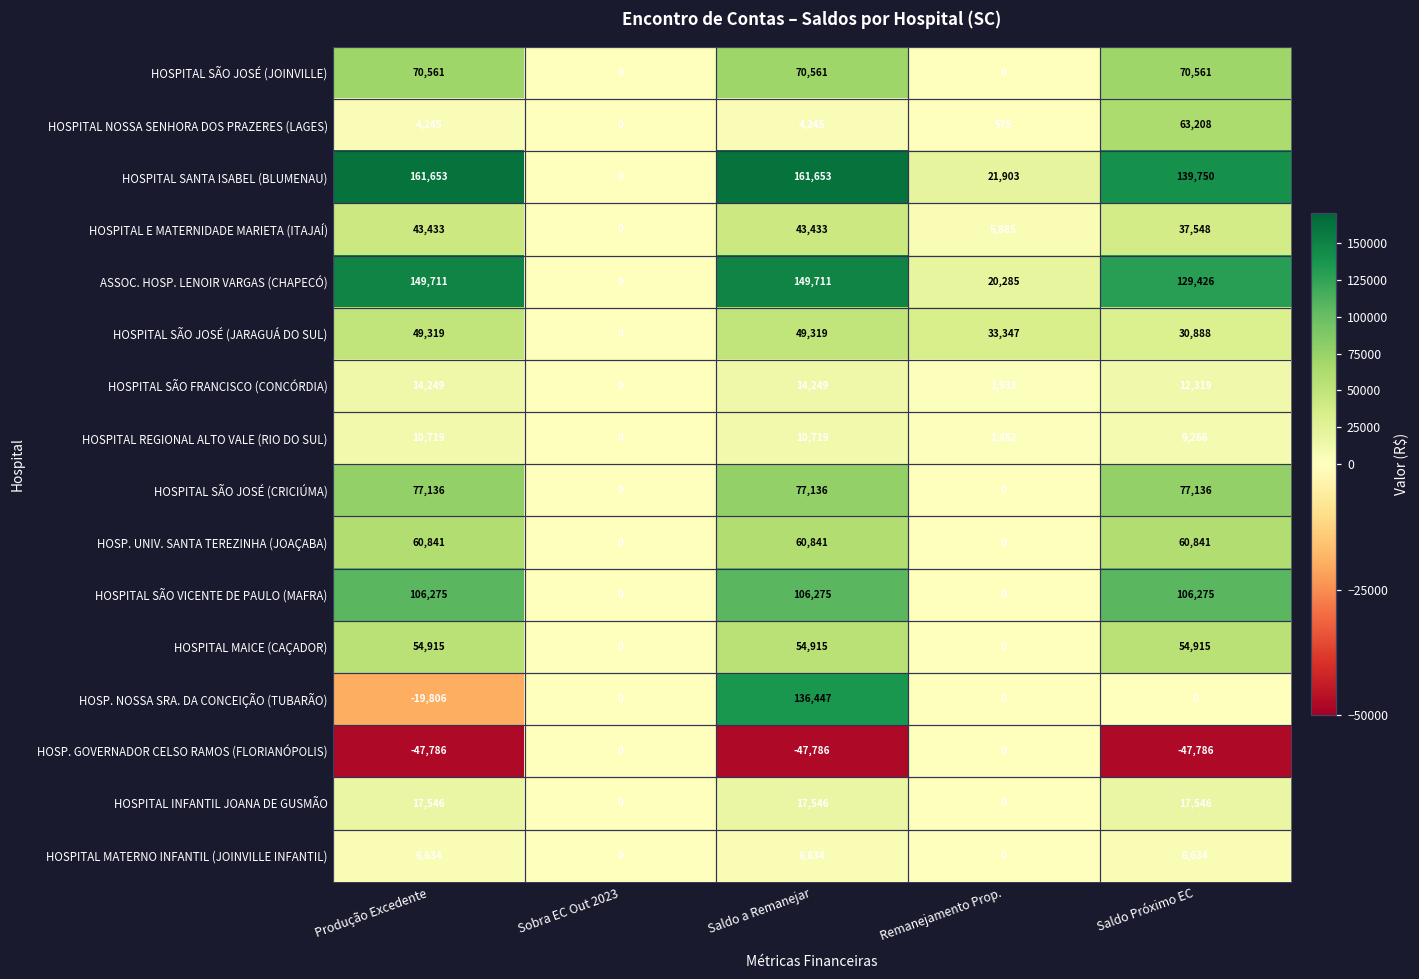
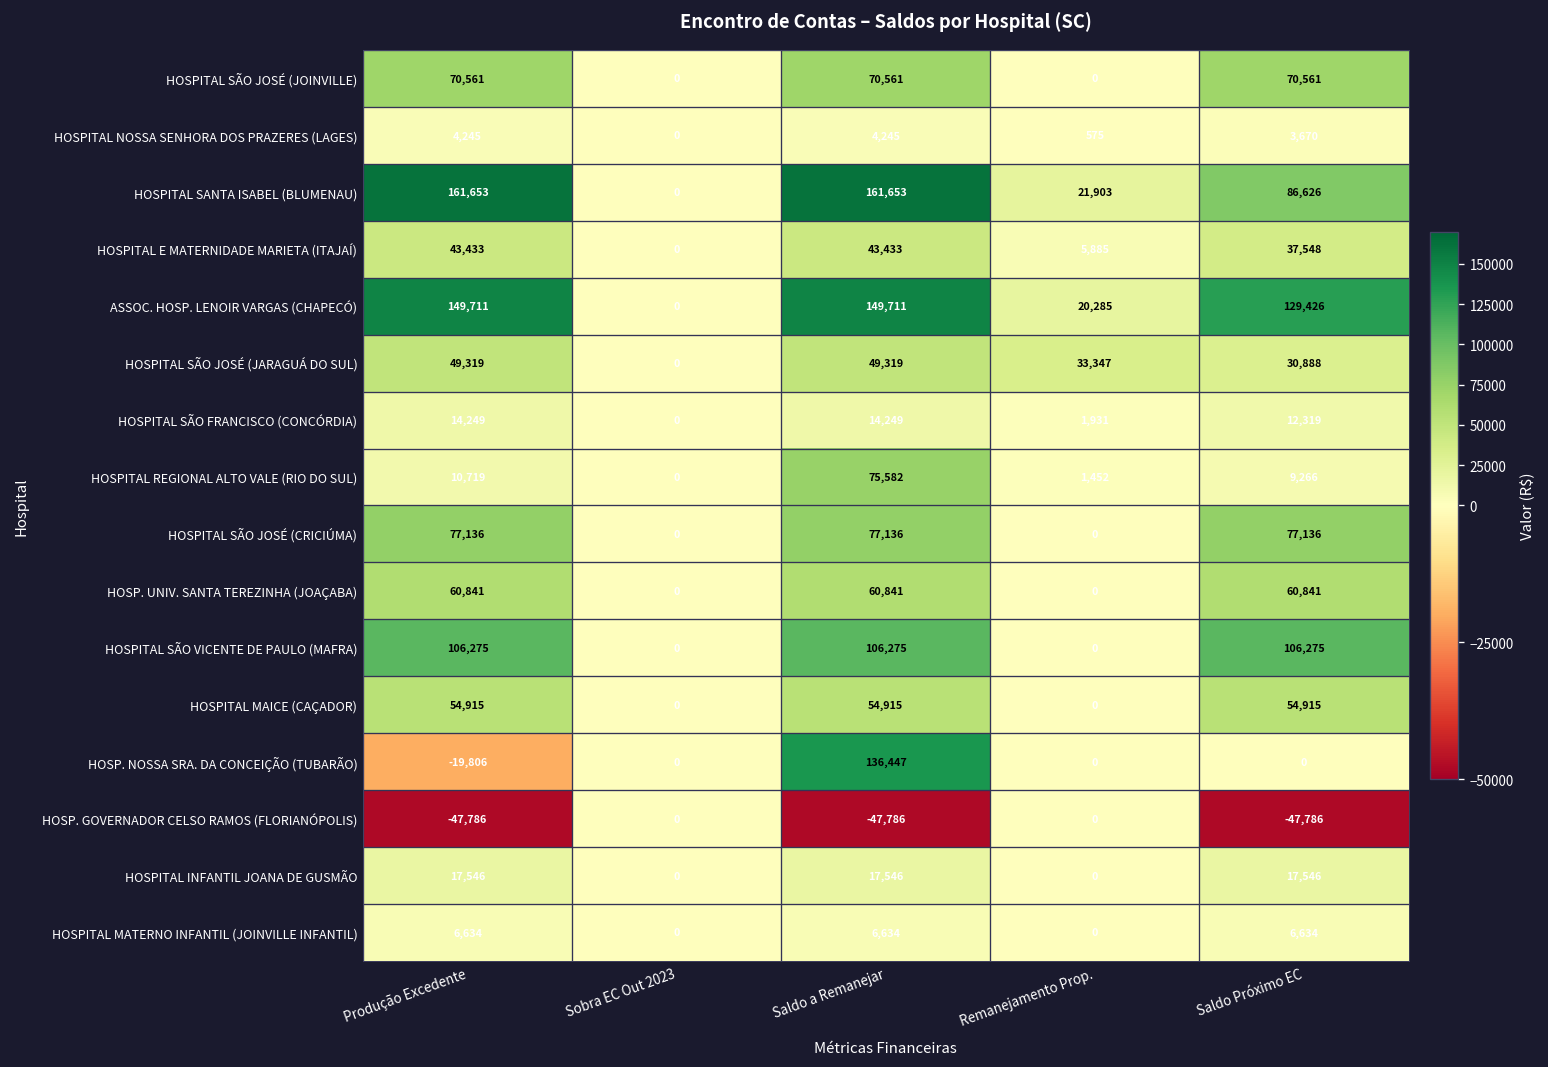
  {
    "HOSPITAL SÃO JOSÉ (JOINVILLE)": {
      "Produção Excedente": "70,561",
      "Sobra EC Out 2023": "0",
      "Saldo a Remanejar": "70,561",
      "Remanejamento Prop.": "0",
      "Saldo Próximo EC": "70,561"
    },
    "HOSPITAL NOSSA SENHORA DOS PRAZERES (LAGES)": {
      "Produção Excedente": "4,245",
      "Sobra EC Out 2023": "0",
      "Saldo a Remanejar": "4,245",
      "Remanejamento Prop.": "575",
-     "Saldo Próximo EC": "63,208"
+     "Saldo Próximo EC": "3,670"
    },
    "HOSPITAL SANTA ISABEL (BLUMENAU)": {
      "Produção Excedente": "161,653",
      "Sobra EC Out 2023": "0",
      "Saldo a Remanejar": "161,653",
      "Remanejamento Prop.": "21,903",
-     "Saldo Próximo EC": "139,750"
+     "Saldo Próximo EC": "86,626"
    },
    "HOSPITAL E MATERNIDADE MARIETA (ITAJAÍ)": {
      "Produção Excedente": "43,433",
      "Sobra EC Out 2023": "0",
      "Saldo a Remanejar": "43,433",
      "Remanejamento Prop.": "5,885",
      "Saldo Próximo EC": "37,548"
    },
    "ASSOC. HOSP. LENOIR VARGAS (CHAPECÓ)": {
      "Produção Excedente": "149,711",
      "Sobra EC Out 2023": "0",
      "Saldo a Remanejar": "149,711",
      "Remanejamento Prop.": "20,285",
      "Saldo Próximo EC": "129,426"
    },
    "HOSPITAL SÃO JOSÉ (JARAGUÁ DO SUL)": {
      "Produção Excedente": "49,319",
      "Sobra EC Out 2023": "0",
      "Saldo a Remanejar": "49,319",
      "Remanejamento Prop.": "33,347",
      "Saldo Próximo EC": "30,888"
    },
    "HOSPITAL SÃO FRANCISCO (CONCÓRDIA)": {
      "Produção Excedente": "14,249",
      "Sobra EC Out 2023": "0",
      "Saldo a Remanejar": "14,249",
      "Remanejamento Prop.": "1,931",
      "Saldo Próximo EC": "12,319"
    },
    "HOSPITAL REGIONAL ALTO VALE (RIO DO SUL)": {
      "Produção Excedente": "10,719",
      "Sobra EC Out 2023": "0",
-     "Saldo a Remanejar": "10,719",
+     "Saldo a Remanejar": "75,582",
      "Remanejamento Prop.": "1,452",
      "Saldo Próximo EC": "9,266"
    },
    "HOSPITAL SÃO JOSÉ (CRICIÚMA)": {
      "Produção Excedente": "77,136",
      "Sobra EC Out 2023": "0",
      "Saldo a Remanejar": "77,136",
      "Remanejamento Prop.": "0",
      "Saldo Próximo EC": "77,136"
    },
    "HOSP. UNIV. SANTA TEREZINHA (JOAÇABA)": {
      "Produção Excedente": "60,841",
      "Sobra EC Out 2023": "0",
      "Saldo a Remanejar": "60,841",
      "Remanejamento Prop.": "0",
      "Saldo Próximo EC": "60,841"
    },
    "HOSPITAL SÃO VICENTE DE PAULO (MAFRA)": {
      "Produção Excedente": "106,275",
      "Sobra EC Out 2023": "0",
      "Saldo a Remanejar": "106,275",
      "Remanejamento Prop.": "0",
      "Saldo Próximo EC": "106,275"
    },
    "HOSPITAL MAICE (CAÇADOR)": {
      "Produção Excedente": "54,915",
      "Sobra EC Out 2023": "0",
      "Saldo a Remanejar": "54,915",
      "Remanejamento Prop.": "0",
      "Saldo Próximo EC": "54,915"
    },
    "HOSP. NOSSA SRA. DA CONCEIÇÃO (TUBARÃO)": {
      "Produção Excedente": "-19,806",
      "Sobra EC Out 2023": "0",
      "Saldo a Remanejar": "136,447",
      "Remanejamento Prop.": "0",
      "Saldo Próximo EC": "0"
    },
    "HOSP. GOVERNADOR CELSO RAMOS (FLORIANÓPOLIS)": {
      "Produção Excedente": "-47,786",
      "Sobra EC Out 2023": "0",
      "Saldo a Remanejar": "-47,786",
      "Remanejamento Prop.": "0",
      "Saldo Próximo EC": "-47,786"
    },
    "HOSPITAL INFANTIL JOANA DE GUSMÃO": {
      "Produção Excedente": "17,546",
      "Sobra EC Out 2023": "0",
      "Saldo a Remanejar": "17,546",
      "Remanejamento Prop.": "0",
      "Saldo Próximo EC": "17,546"
    },
    "HOSPITAL MATERNO INFANTIL (JOINVILLE INFANTIL)": {
      "Produção Excedente": "6,634",
      "Sobra EC Out 2023": "0",
      "Saldo a Remanejar": "6,634",
      "Remanejamento Prop.": "0",
      "Saldo Próximo EC": "6,634"
    }
  }
